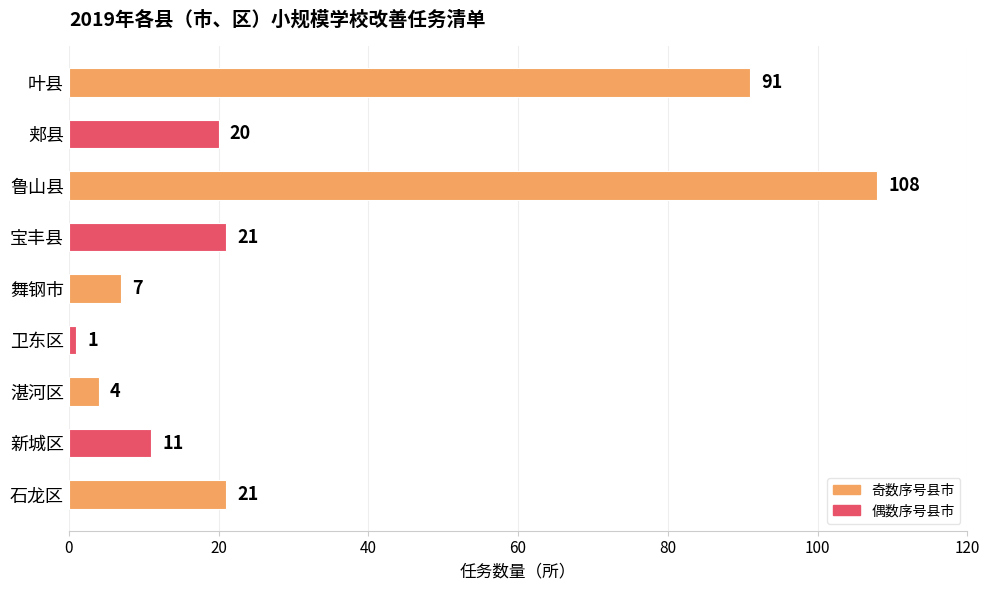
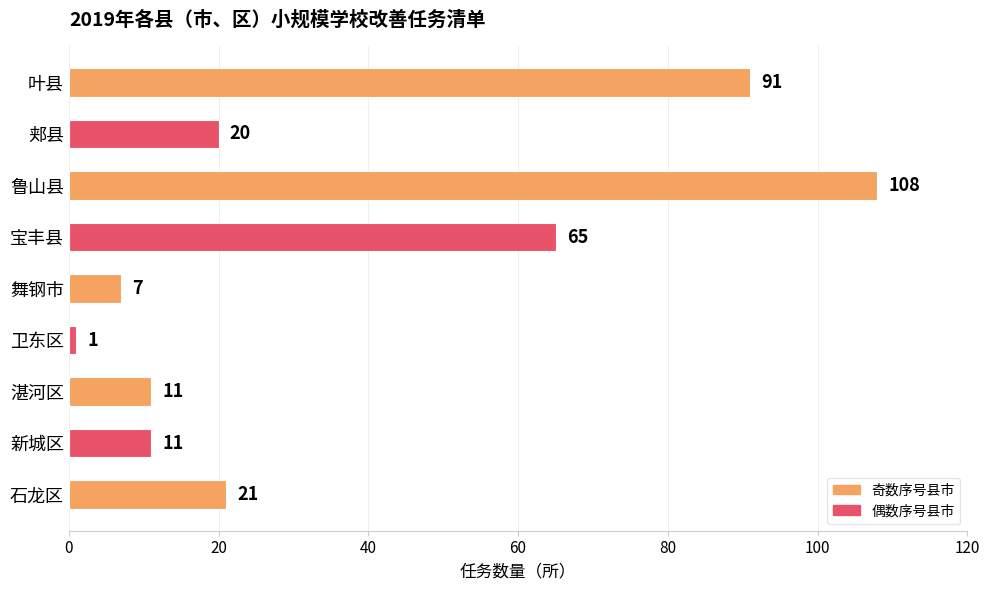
  {
    "叶县": 91,
    "郏县": 20,
    "鲁山县": 108,
-   "宝丰县": 21,
+   "宝丰县": 65,
    "舞钢市": 7,
    "卫东区": 1,
-   "湛河区": 4,
+   "湛河区": 11,
    "新城区": 11,
    "石龙区": 21
  }
